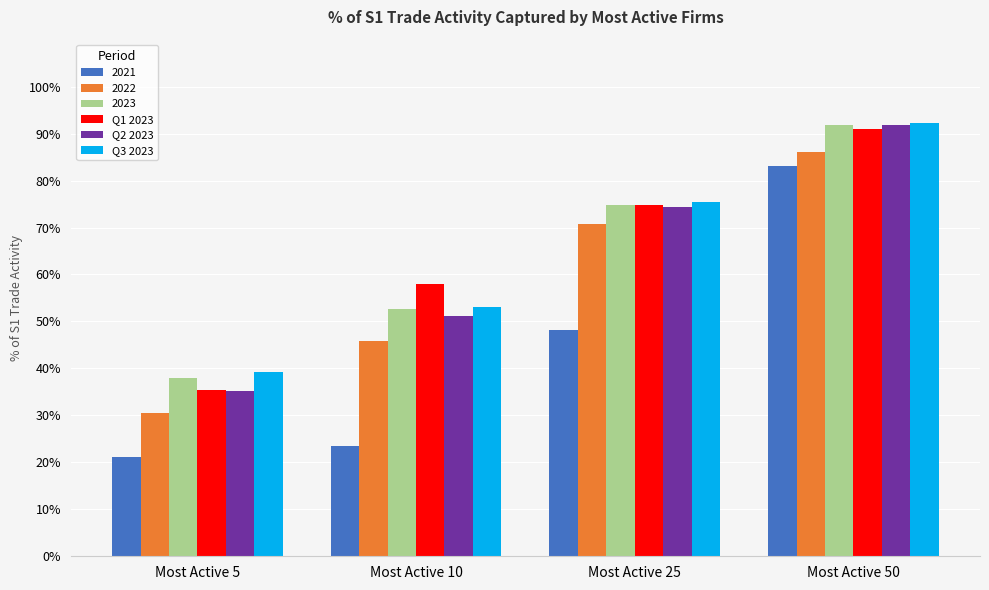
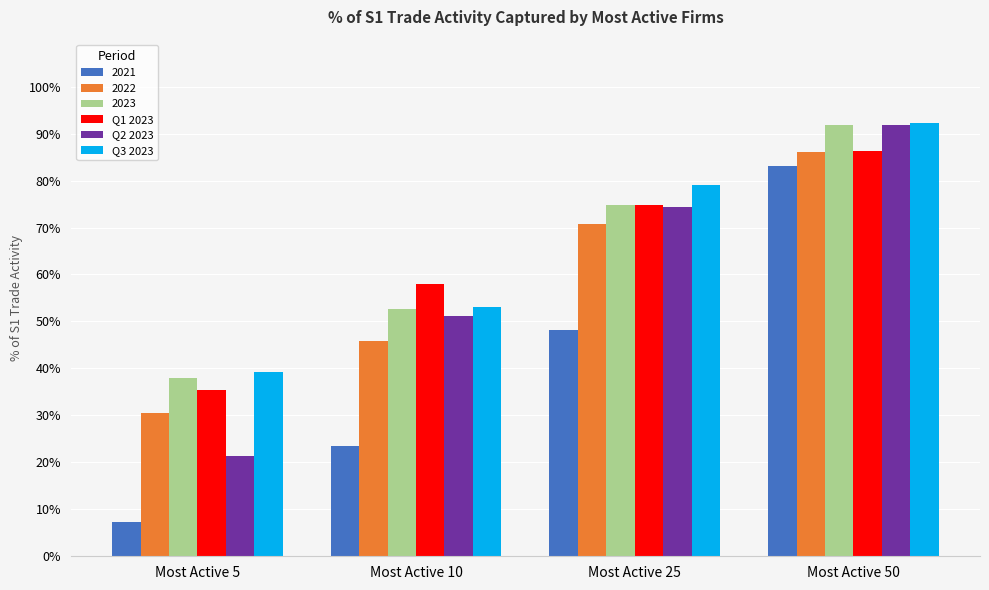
  {
    "2021": {
-     "Most Active 5": "21%",
+     "Most Active 5": "7%",
      "Most Active 10": "24%",
      "Most Active 25": "48%",
      "Most Active 50": "83%"
    },
    "2022": {
      "Most Active 5": "31%",
      "Most Active 10": "46%",
      "Most Active 25": "71%",
      "Most Active 50": "86%"
    },
    "2023": {
      "Most Active 5": "38%",
      "Most Active 10": "53%",
      "Most Active 25": "75%",
      "Most Active 50": "92%"
    },
    "Q1 2023": {
      "Most Active 5": "35%",
      "Most Active 10": "58%",
      "Most Active 25": "75%",
-     "Most Active 50": "91%"
+     "Most Active 50": "86%"
    },
    "Q2 2023": {
-     "Most Active 5": "35%",
+     "Most Active 5": "21%",
      "Most Active 10": "51%",
      "Most Active 25": "74%",
      "Most Active 50": "92%"
    },
    "Q3 2023": {
      "Most Active 5": "39%",
      "Most Active 10": "53%",
-     "Most Active 25": "75%",
+     "Most Active 25": "79%",
      "Most Active 50": "92%"
    }
  }
